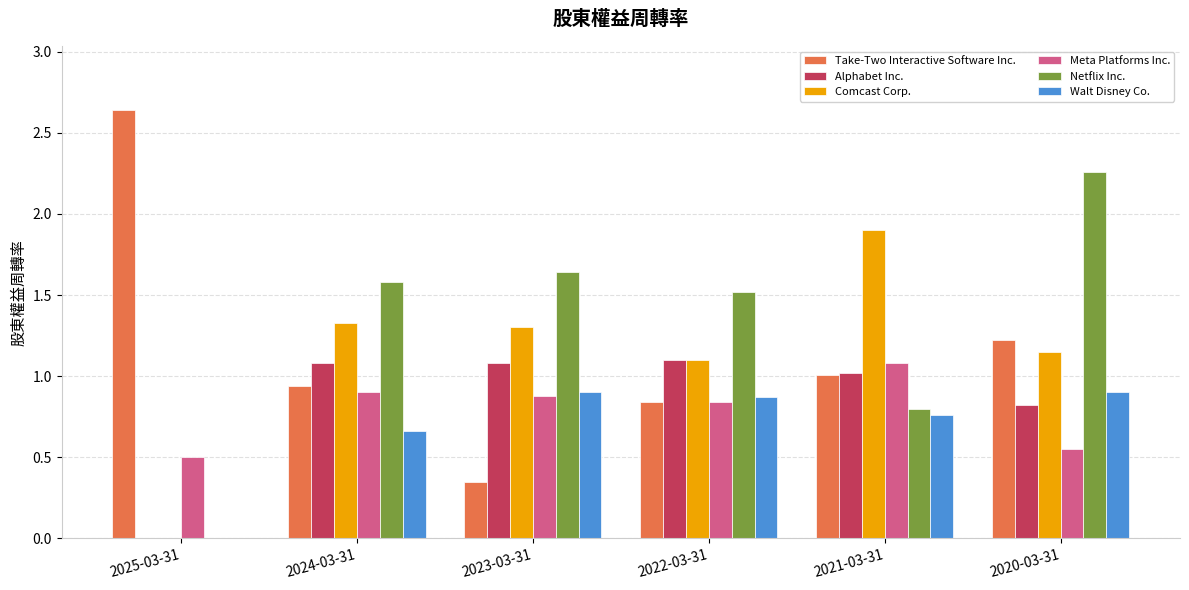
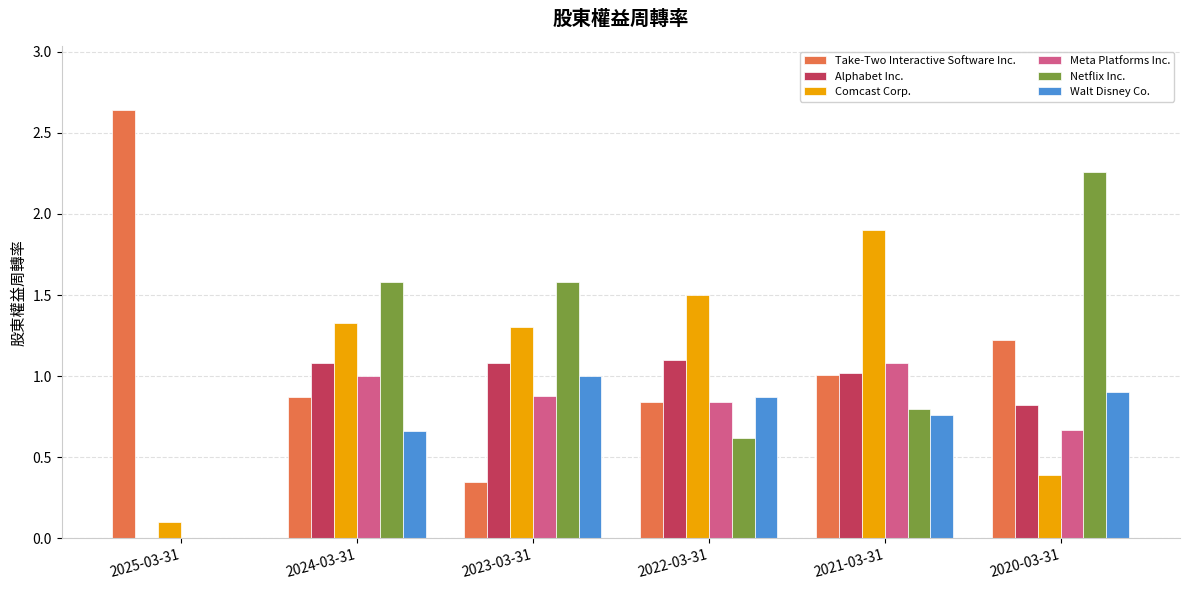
  {
    "Take-Two Interactive Software Inc.": {
      "2025-03-31": 2.64,
-     "2024-03-31": 0.94,
+     "2024-03-31": 0.87,
      "2023-03-31": 0.35,
      "2022-03-31": 0.84,
      "2021-03-31": 1.01,
      "2020-03-31": 1.22
    },
    "Alphabet Inc.": {
      "2025-03-31": 0.00,
      "2024-03-31": 1.08,
      "2023-03-31": 1.08,
      "2022-03-31": 1.10,
      "2021-03-31": 1.02,
      "2020-03-31": 0.82
    },
    "Comcast Corp.": {
-     "2025-03-31": 0.0,
+     "2025-03-31": 0.1,
      "2024-03-31": 1.33,
      "2023-03-31": 1.30,
-     "2022-03-31": 1.1,
+     "2022-03-31": 1.5,
      "2021-03-31": 1.90,
-     "2020-03-31": 1.15
+     "2020-03-31": 0.39
    },
    "Meta Platforms Inc.": {
-     "2025-03-31": 0.5,
-     "2024-03-31": 0.9,
+     "2025-03-31": 0.0,
+     "2024-03-31": 1.0,
      "2023-03-31": 0.88,
      "2022-03-31": 0.84,
      "2021-03-31": 1.08,
-     "2020-03-31": 0.55
+     "2020-03-31": 0.67
    },
    "Netflix Inc.": {
      "2025-03-31": 0.00,
      "2024-03-31": 1.58,
-     "2023-03-31": 1.64,
-     "2022-03-31": 1.52,
+     "2023-03-31": 1.58,
+     "2022-03-31": 0.62,
      "2021-03-31": 0.80,
      "2020-03-31": 2.26
    },
    "Walt Disney Co.": {
      "2025-03-31": 0.0,
      "2024-03-31": 0.66,
-     "2023-03-31": 0.9,
+     "2023-03-31": 1.0,
      "2022-03-31": 0.87,
      "2021-03-31": 0.76,
      "2020-03-31": 0.9
    }
  }
